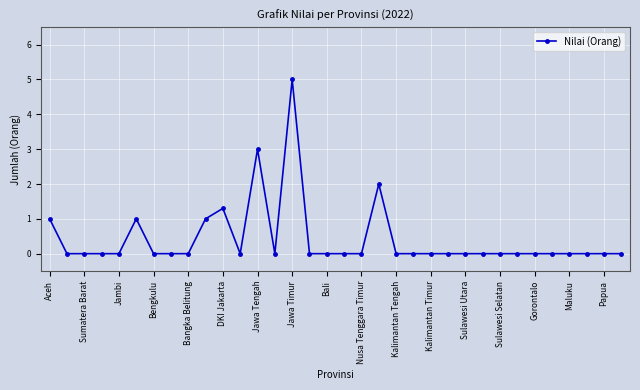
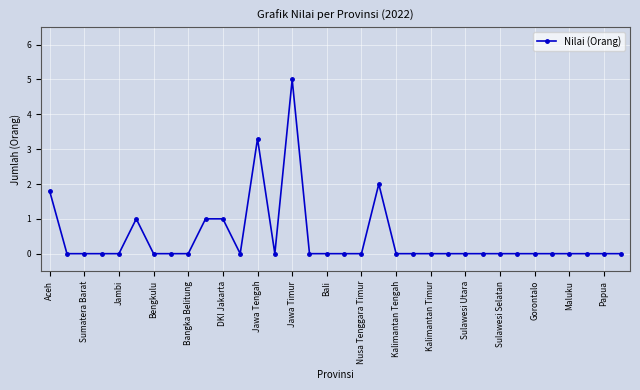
  {
-   "Aceh": 1.0,
+   "Aceh": 1.8,
    "Sumatera Barat": 0.0,
    "Jambi": 0.0,
    "Bengkulu": 0.0,
    "Bangka Belitung": 0.0,
-   "DKI Jakarta": 1.3,
-   "Jawa Tengah": 3.0,
+   "DKI Jakarta": 1.0,
+   "Jawa Tengah": 3.3,
    "Jawa Timur": 5.0,
    "Bali": 0.0,
    "Nusa Tenggara Timur": 0.0,
    "Kalimantan Tengah": 0.0,
    "Kalimantan Timur": 0.0,
    "Sulawesi Utara": 0.0,
    "Sulawesi Selatan": 0.0,
    "Gorontalo": 0.0,
    "Maluku": 0.0,
    "Papua": 0.0
  }
